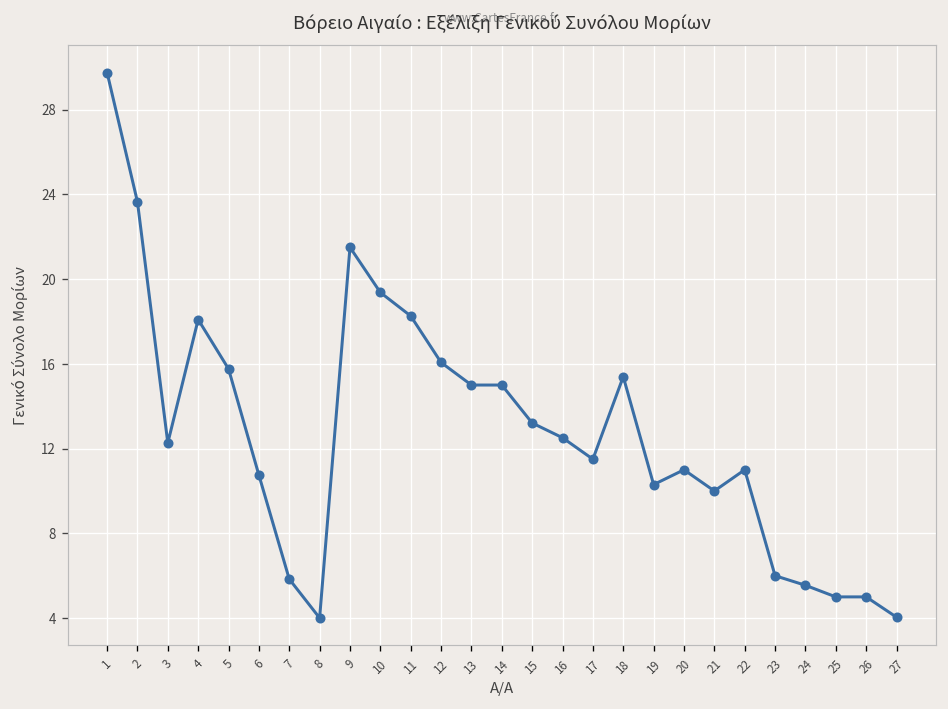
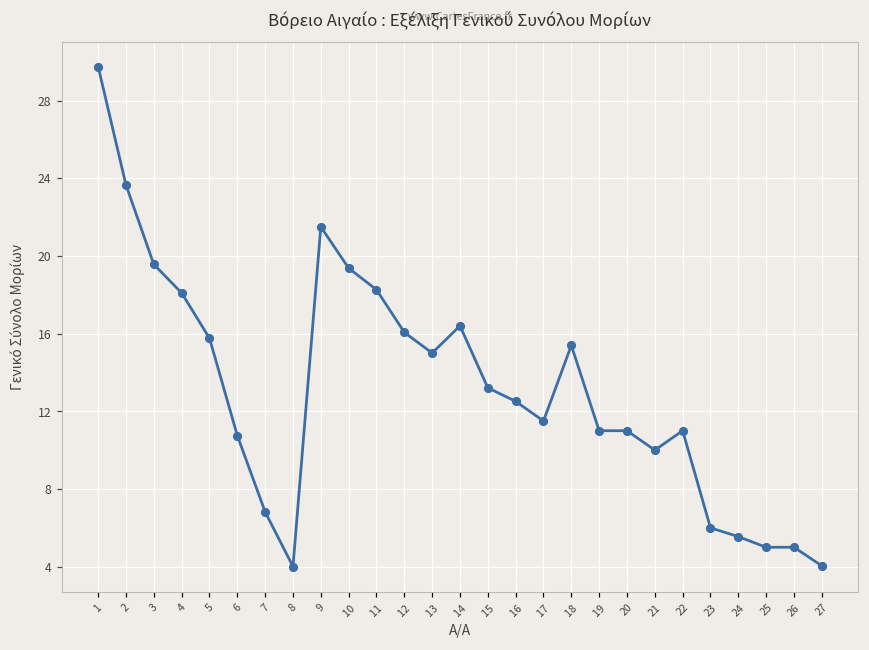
  {
    "1": 29.8,
    "2": 23.7,
-   "3": 12.3,
+   "3": 19.6,
    "4": 18.1,
    "5": 15.8,
    "6": 10.8,
-   "7": 5.8,
+   "7": 6.8,
    "8": 4.0,
    "9": 21.5,
    "10": 19.4,
    "11": 18.3,
    "12": 16.1,
    "13": 15.0,
-   "14": 15.0,
+   "14": 16.4,
    "15": 13.2,
    "16": 12.5,
    "17": 11.5,
    "18": 15.4,
-   "19": 10.3,
+   "19": 11.0,
    "20": 11.0,
    "21": 10.0,
    "22": 11.0,
    "23": 6.0,
    "24": 5.5,
    "25": 5.0,
    "26": 5.0,
    "27": 4.0
  }
